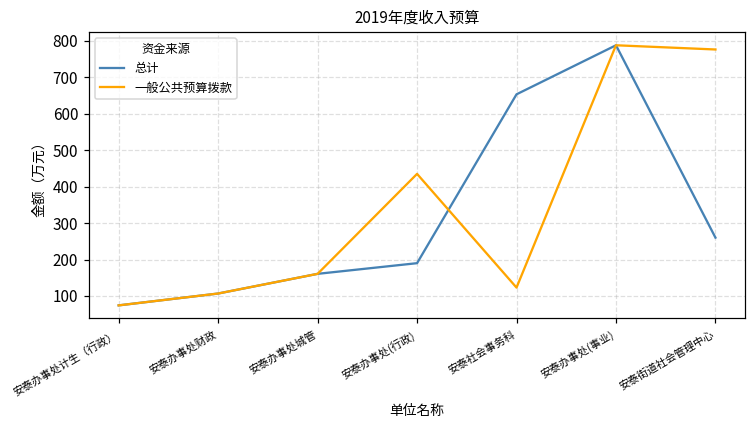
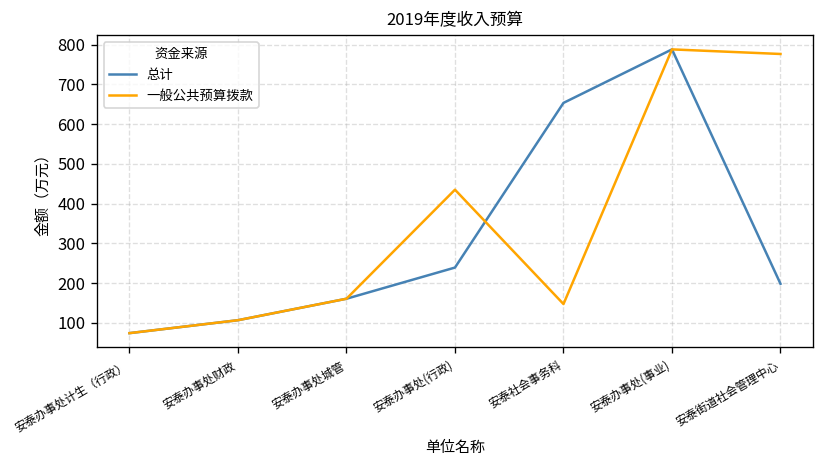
  {
    "总计": {
-     "安泰办事处(行政)": 190,
+     "安泰办事处(行政)": 240,
      "安泰社会事务科": 650,
-     "安泰街道社会管理中心": 260
+     "安泰街道社会管理中心": 200
    },
    "一般公共预算拨款": {
      "安泰办事处(行政)": 430,
-     "安泰社会事务科": 120,
+     "安泰社会事务科": 150,
      "安泰街道社会管理中心": 780
    }
  }
